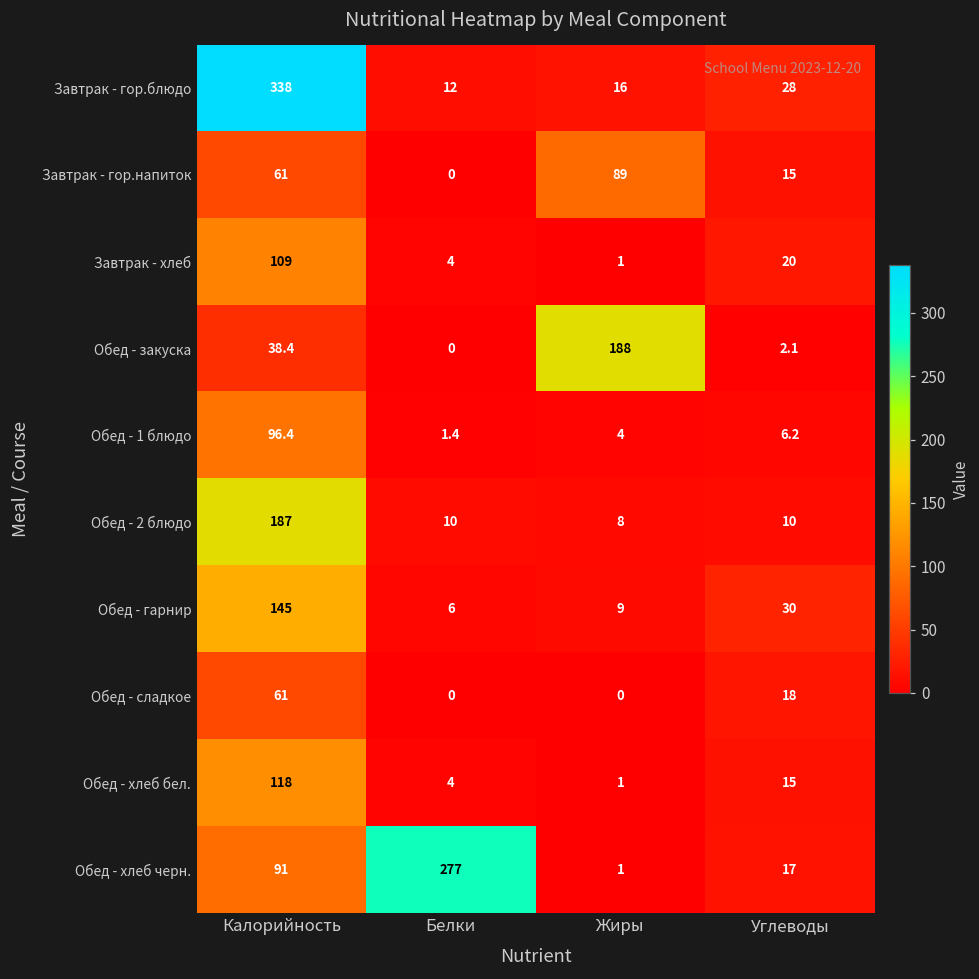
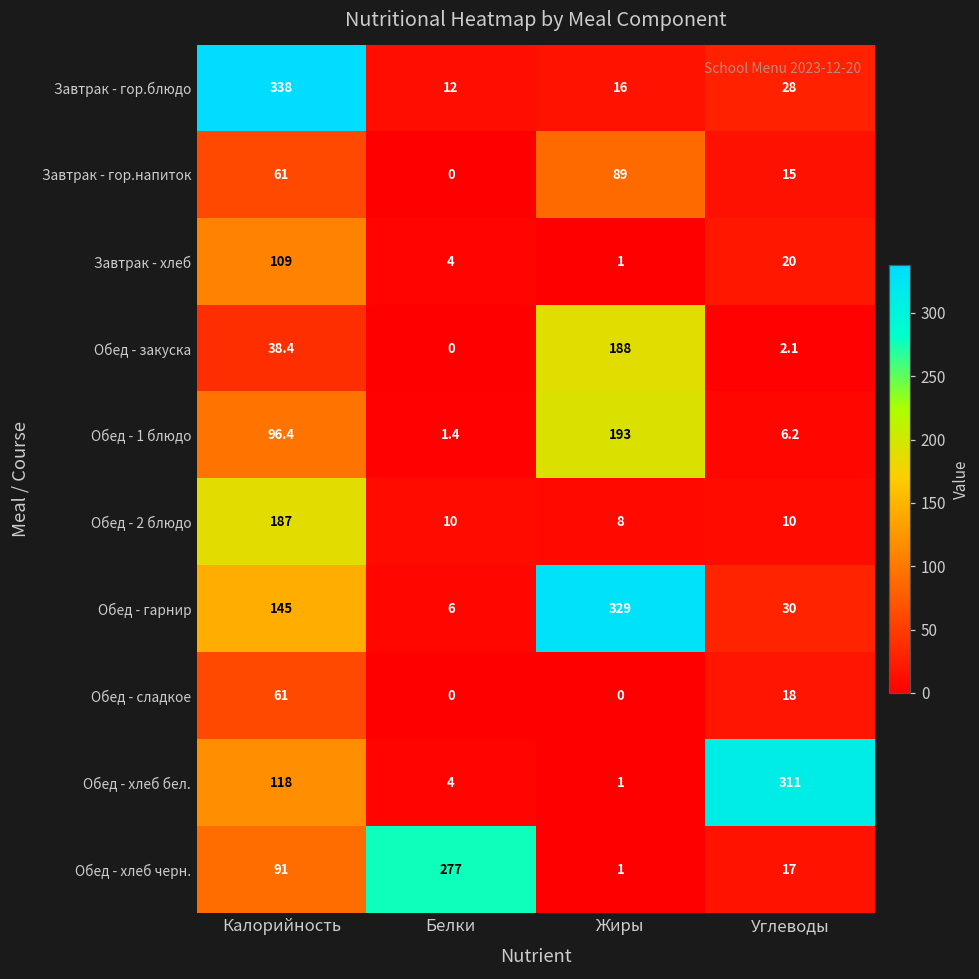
  {
    "Завтрак - гор.блюдо": {
      "Калорийность": 338,
      "Белки": 12,
      "Жиры": 16
    },
    "Завтрак - гор.напиток": {
      "Калорийность": 61,
      "Белки": 0,
      "Жиры": 89,
      "Углеводы": 15
    },
    "Завтрак - хлеб": {
      "Калорийность": 109,
      "Белки": 4,
      "Жиры": 1,
      "Углеводы": 20
    },
    "Обед - закуска": {
      "Калорийность": 38.4,
      "Белки": 0,
      "Жиры": 188,
      "Углеводы": 2.1
    },
    "Обед - 1 блюдо": {
      "Калорийность": 96.4,
      "Белки": 1.4,
-     "Жиры": 4,
+     "Жиры": 193,
      "Углеводы": 6.2
    },
    "Обед - 2 блюдо": {
      "Калорийность": 187,
      "Белки": 10,
      "Жиры": 8,
      "Углеводы": 10
    },
    "Обед - гарнир": {
      "Калорийность": 145,
      "Белки": 6,
-     "Жиры": 9,
+     "Жиры": 329,
      "Углеводы": 30
    },
    "Обед - сладкое": {
      "Калорийность": 61,
      "Белки": 0,
      "Жиры": 0,
      "Углеводы": 18
    },
    "Обед - хлеб бел.": {
      "Калорийность": 118,
      "Белки": 4,
      "Жиры": 1,
-     "Углеводы": 15
+     "Углеводы": 311
    },
    "Обед - хлеб черн.": {
      "Калорийность": 91,
      "Белки": 277,
      "Жиры": 1,
      "Углеводы": 17
    }
  }
